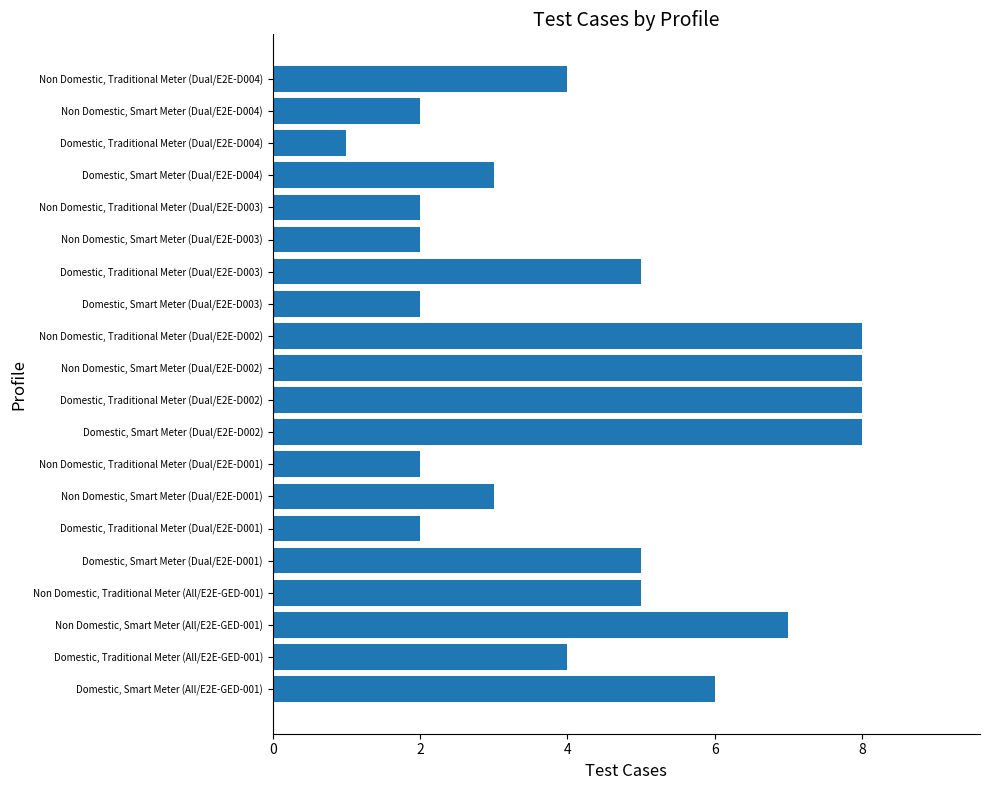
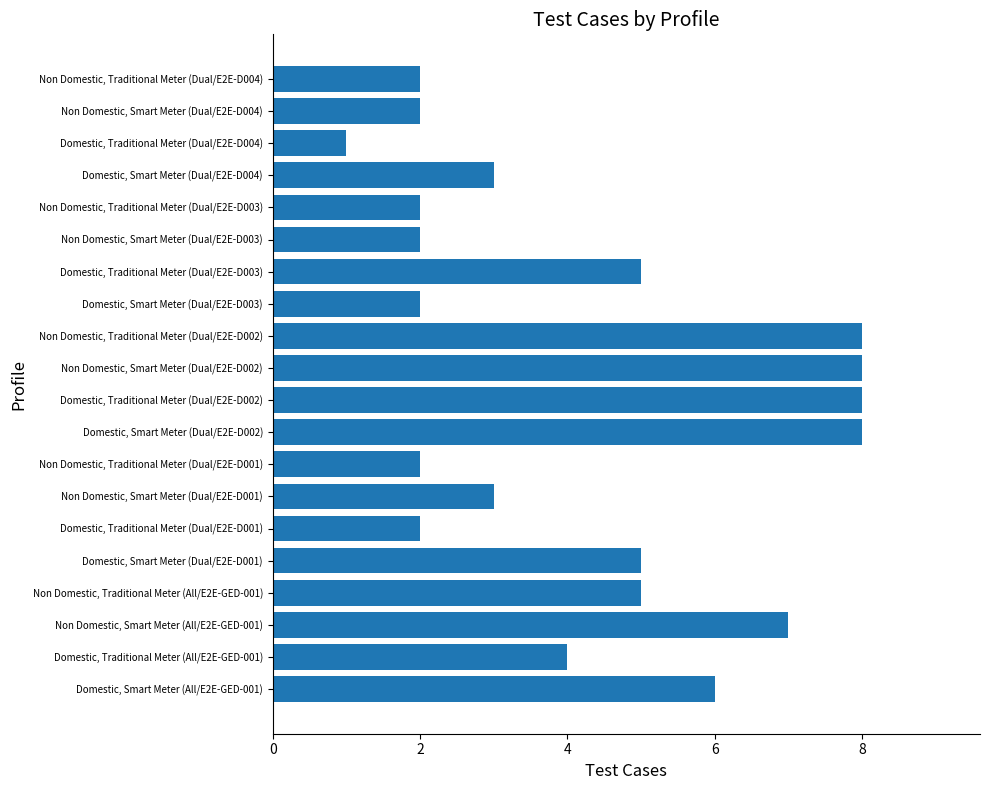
  {
-   "Non Domestic, Traditional Meter (Dual/E2E-D004)": 4,
+   "Non Domestic, Traditional Meter (Dual/E2E-D004)": 2,
    "Non Domestic, Smart Meter (Dual/E2E-D004)": 2,
    "Domestic, Traditional Meter (Dual/E2E-D004)": 1,
    "Domestic, Smart Meter (Dual/E2E-D004)": 3,
    "Non Domestic, Traditional Meter (Dual/E2E-D003)": 2,
    "Non Domestic, Smart Meter (Dual/E2E-D003)": 2,
    "Domestic, Traditional Meter (Dual/E2E-D003)": 5,
    "Domestic, Smart Meter (Dual/E2E-D003)": 2,
    "Non Domestic, Traditional Meter (Dual/E2E-D002)": 8,
    "Non Domestic, Smart Meter (Dual/E2E-D002)": 8,
    "Domestic, Traditional Meter (Dual/E2E-D002)": 8,
    "Domestic, Smart Meter (Dual/E2E-D002)": 8,
    "Non Domestic, Traditional Meter (Dual/E2E-D001)": 2,
    "Non Domestic, Smart Meter (Dual/E2E-D001)": 3,
    "Domestic, Traditional Meter (Dual/E2E-D001)": 2,
    "Domestic, Smart Meter (Dual/E2E-D001)": 5,
    "Non Domestic, Traditional Meter (All/E2E-GED-001)": 5,
    "Non Domestic, Smart Meter (All/E2E-GED-001)": 7,
    "Domestic, Traditional Meter (All/E2E-GED-001)": 4,
    "Domestic, Smart Meter (All/E2E-GED-001)": 6
  }
